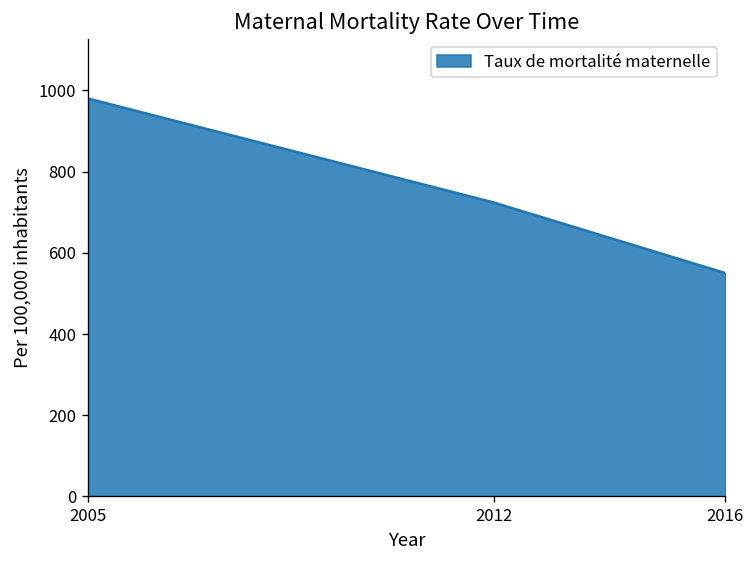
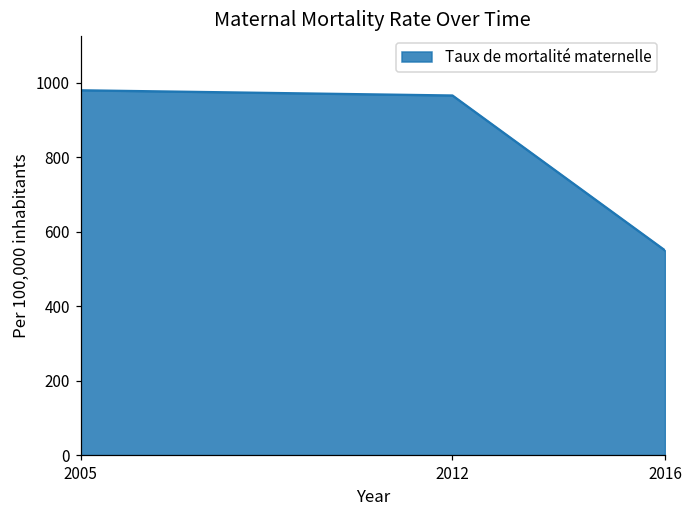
  {
    "2005": 980,
-   "2012": 720,
+   "2012": 970,
    "2016": 550
  }
